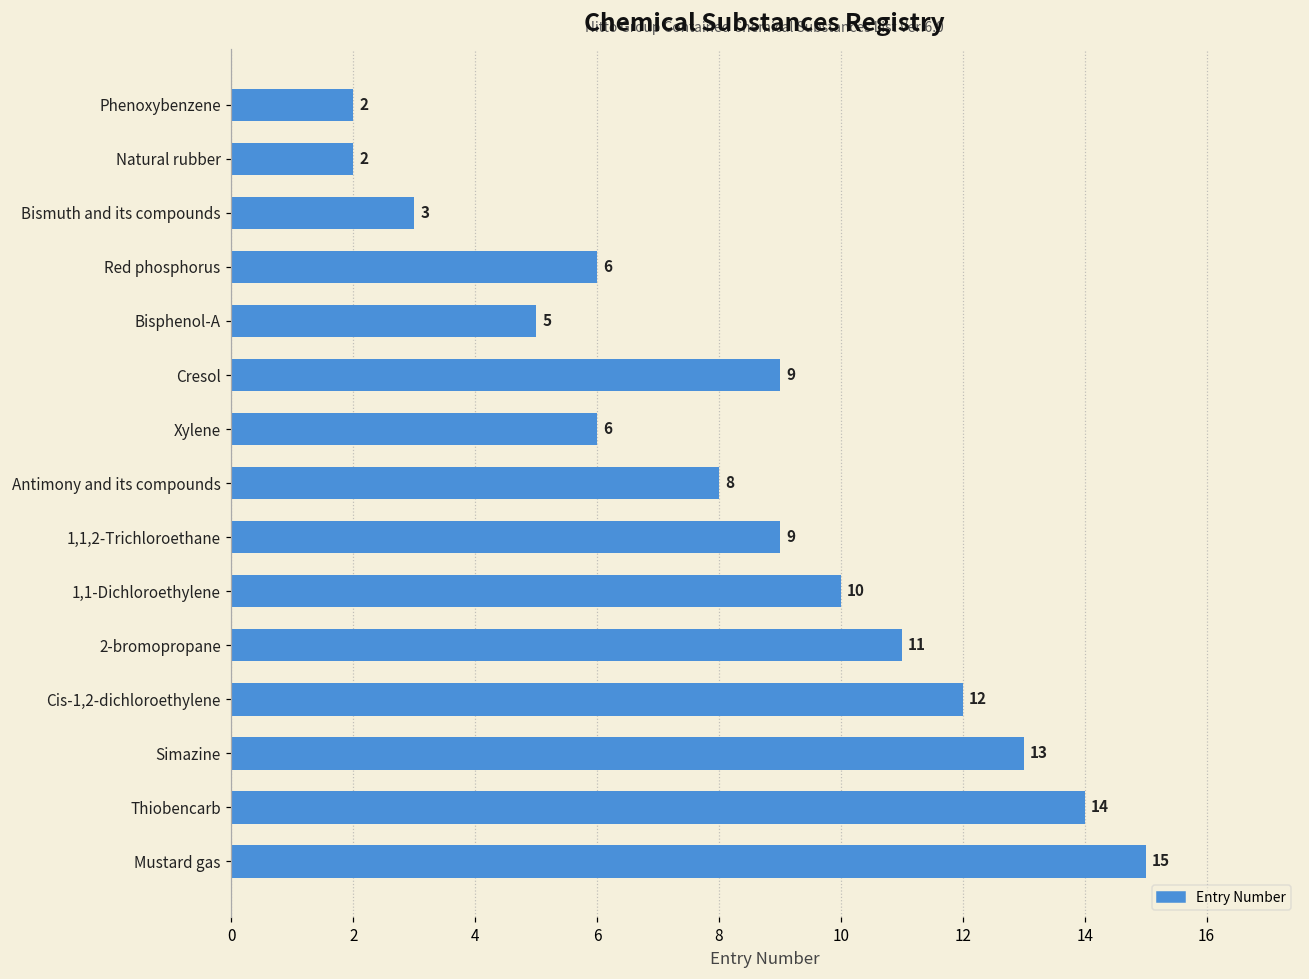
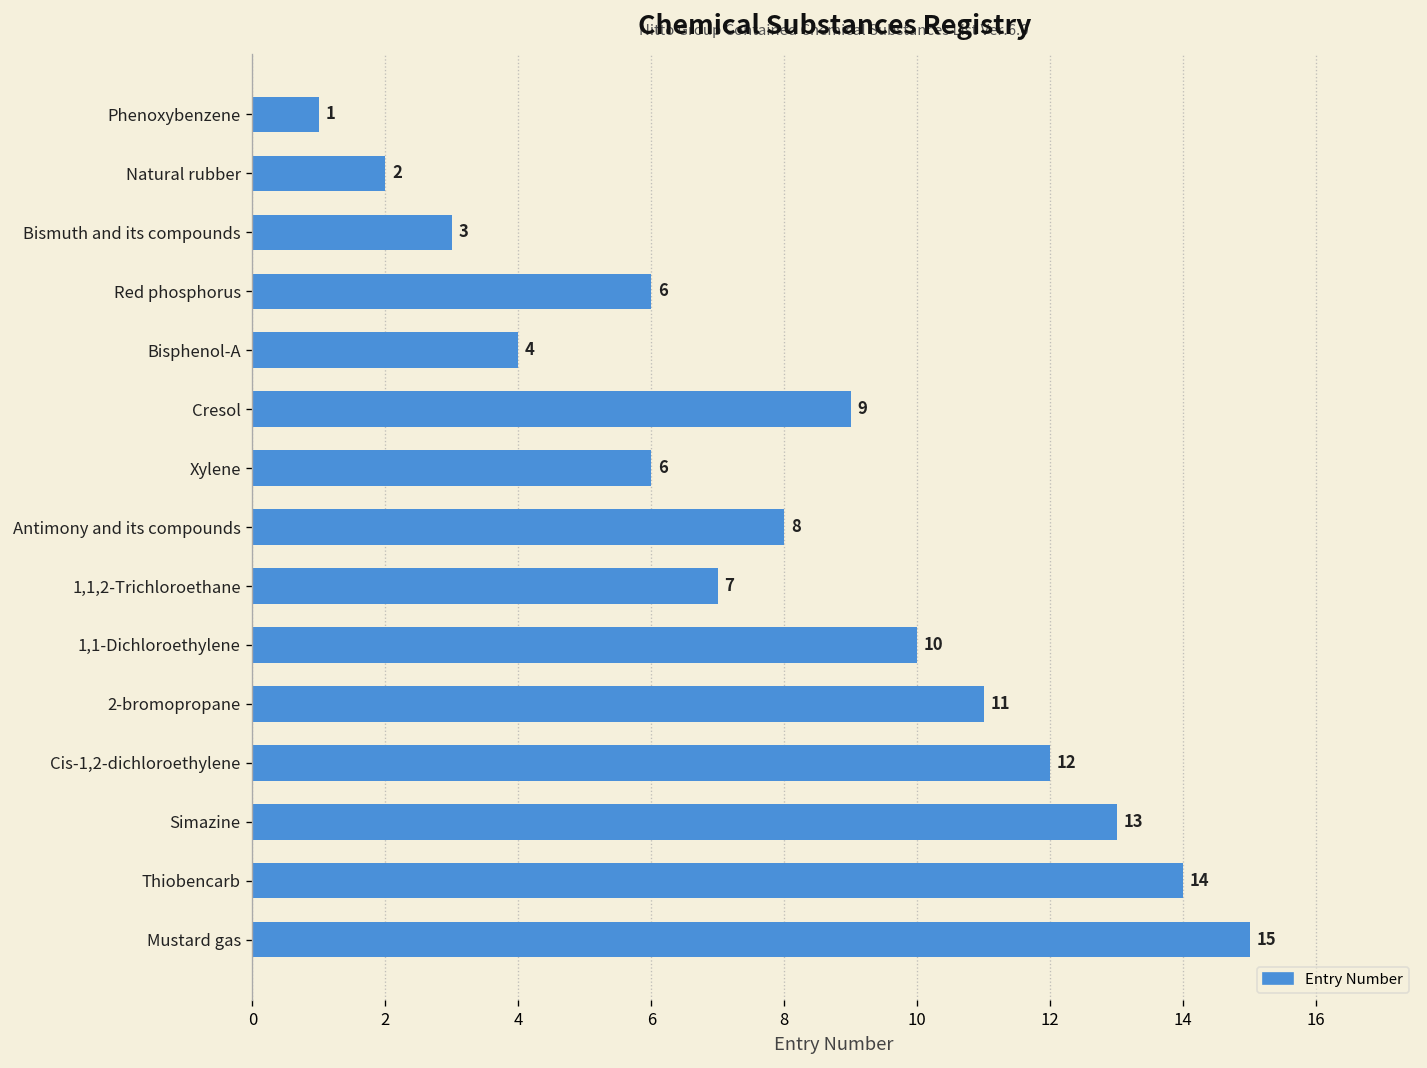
  {
-   "Phenoxybenzene": 2,
+   "Phenoxybenzene": 1,
    "Natural rubber": 2,
    "Bismuth and its compounds": 3,
    "Red phosphorus": 6,
-   "Bisphenol-A": 5,
+   "Bisphenol-A": 4,
    "Cresol": 9,
    "Xylene": 6,
    "Antimony and its compounds": 8,
-   "1,1,2-Trichloroethane": 9,
+   "1,1,2-Trichloroethane": 7,
    "1,1-Dichloroethylene": 10,
    "2-bromopropane": 11,
    "Cis-1,2-dichloroethylene": 12,
    "Simazine": 13,
    "Thiobencarb": 14,
    "Mustard gas": 15
  }
